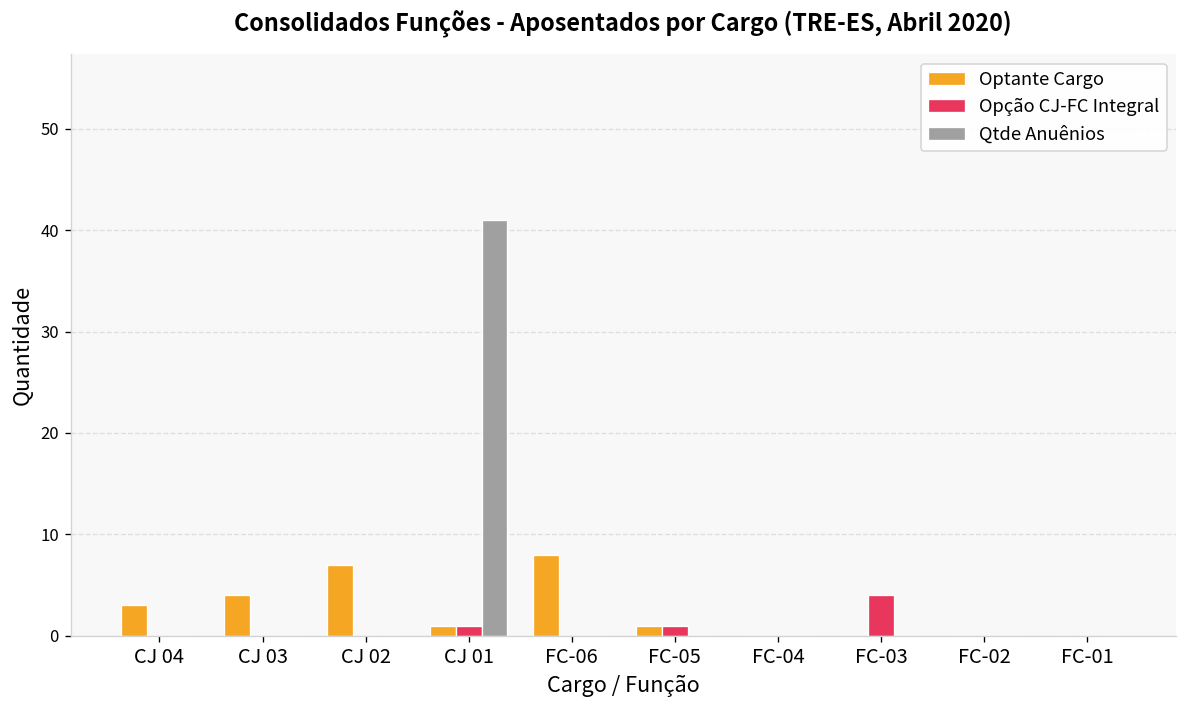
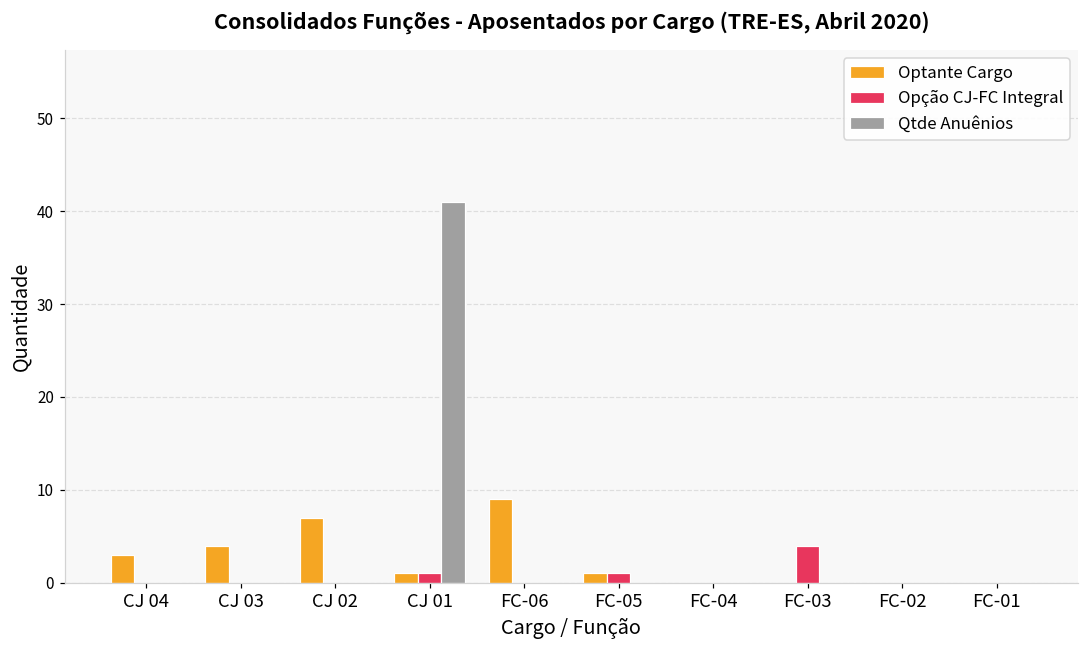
  {
    "Optante Cargo": {
      "CJ 04": 3,
      "CJ 03": 4,
      "CJ 02": 7,
      "CJ 01": 1,
-     "FC-06": 8,
+     "FC-06": 9,
      "FC-05": 1,
      "FC-04": 0,
      "FC-03": 0,
      "FC-02": 0,
      "FC-01": 0
    },
    "Opção CJ-FC Integral": {
      "CJ 04": 0,
      "CJ 03": 0,
      "CJ 02": 0,
      "CJ 01": 1,
      "FC-06": 0,
      "FC-05": 1,
      "FC-04": 0,
      "FC-03": 4,
      "FC-02": 0,
      "FC-01": 0
    },
    "Qtde Anuênios": {
      "CJ 04": 0,
      "CJ 03": 0,
      "CJ 02": 0,
      "CJ 01": 41,
      "FC-06": 0,
      "FC-05": 0,
      "FC-04": 0,
      "FC-03": 0,
      "FC-02": 0,
      "FC-01": 0
    }
  }
